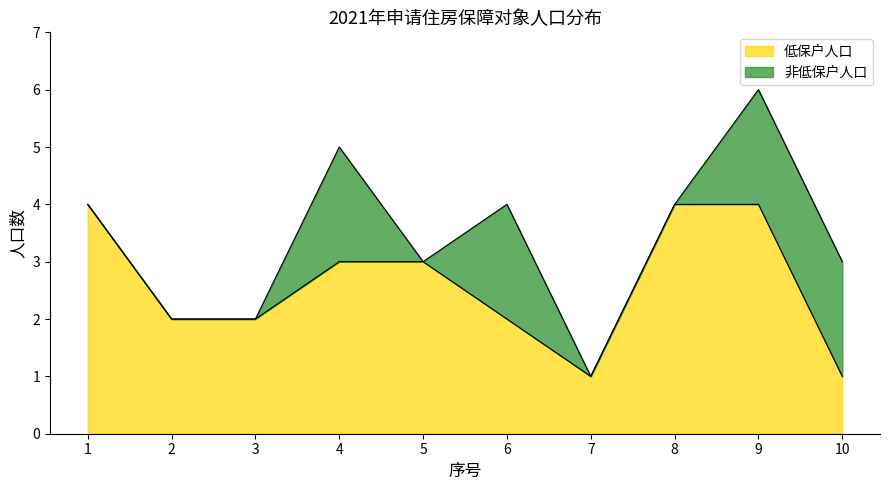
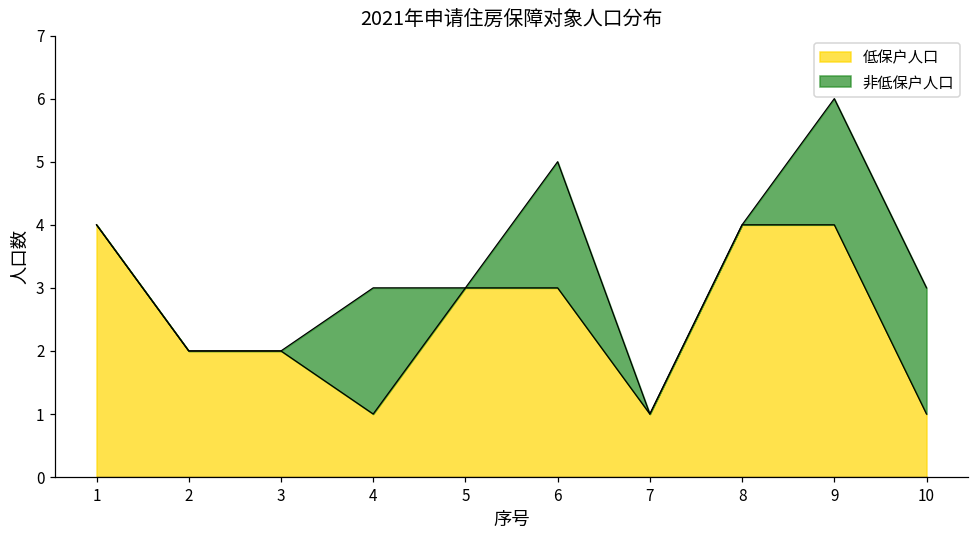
  {
    "低保户人口": {
-     "4": 3,
-     "6": 2,
+     "4": 1,
+     "6": 3,
      "9": 4,
      "10": 1
    },
    "非低保户人口": {
      "4": 2,
      "6": 2,
      "9": 2,
      "10": 2
    }
  }
